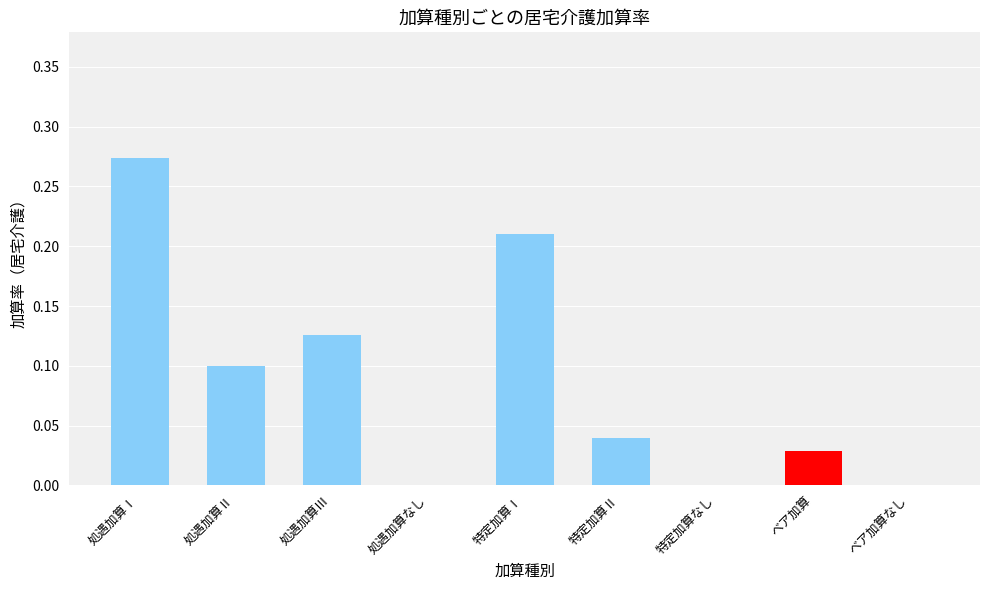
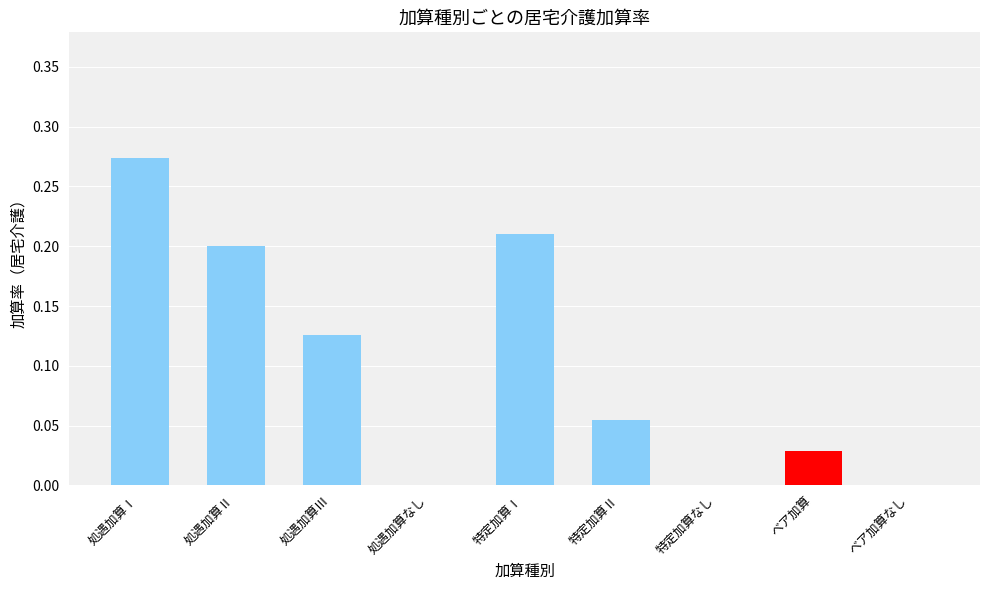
  {
    "処遇加算Ⅰ": 0.274,
-   "処遇加算Ⅱ": 0.1,
+   "処遇加算Ⅱ": 0.2,
    "処遇加算Ⅲ": 0.126,
    "処遇加算なし": 0.000,
    "特定加算Ⅰ": 0.210,
-   "特定加算Ⅱ": 0.040,
+   "特定加算Ⅱ": 0.055,
    "特定加算なし": 0.000,
    "ベア加算": 0.029,
    "ベア加算なし": 0.000
  }
